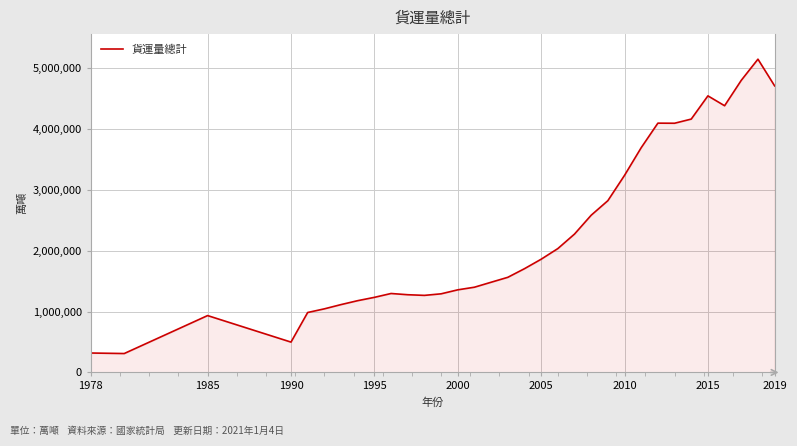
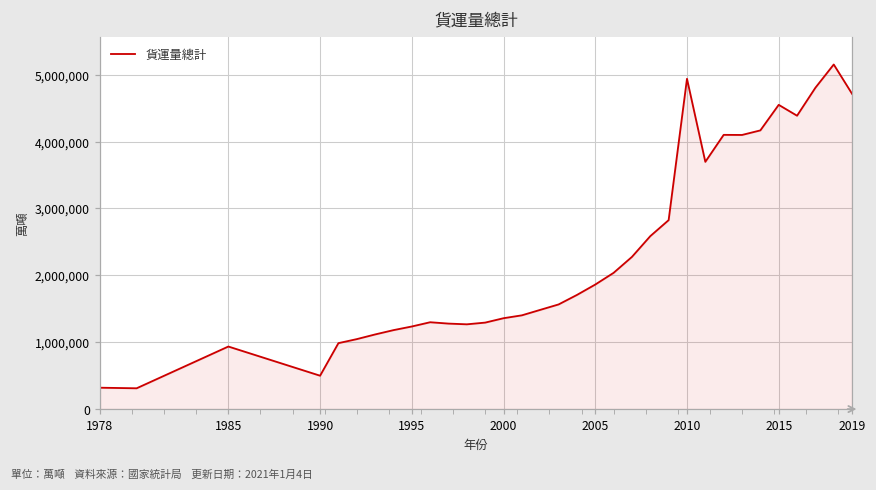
  {
    "1978": "300,000",
    "1985": "900,000",
    "1990": "500,000",
    "1995": "1,200,000",
    "2000": "1,400,000",
    "2005": "1,900,000",
-   "2010": "3,200,000",
+   "2010": "4,900,000",
    "2015": "4,500,000",
    "2019": "4,700,000"
  }
